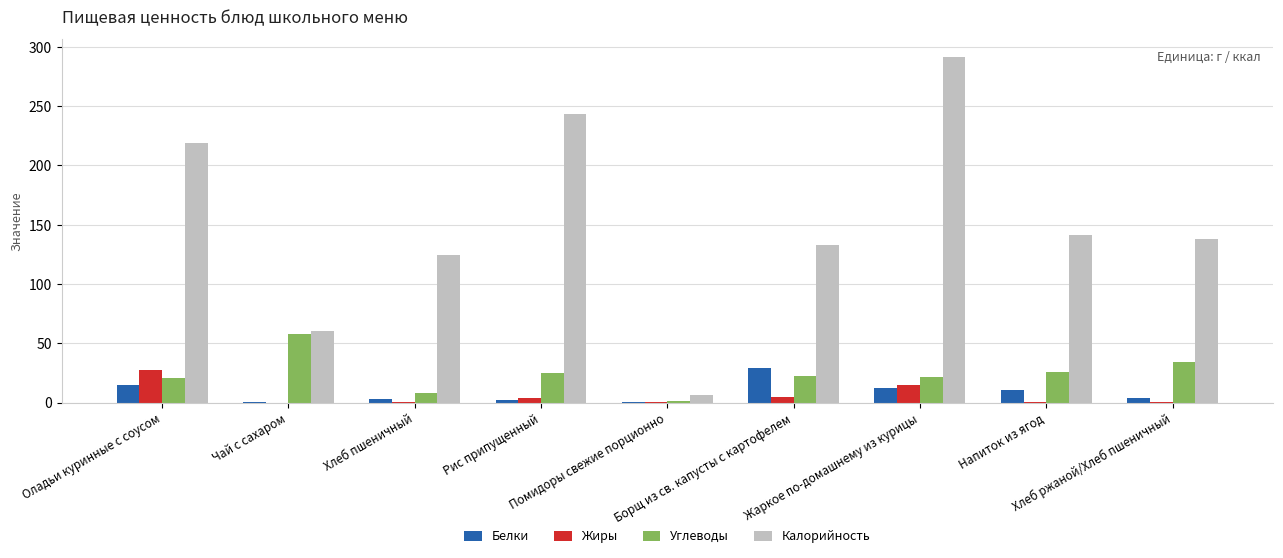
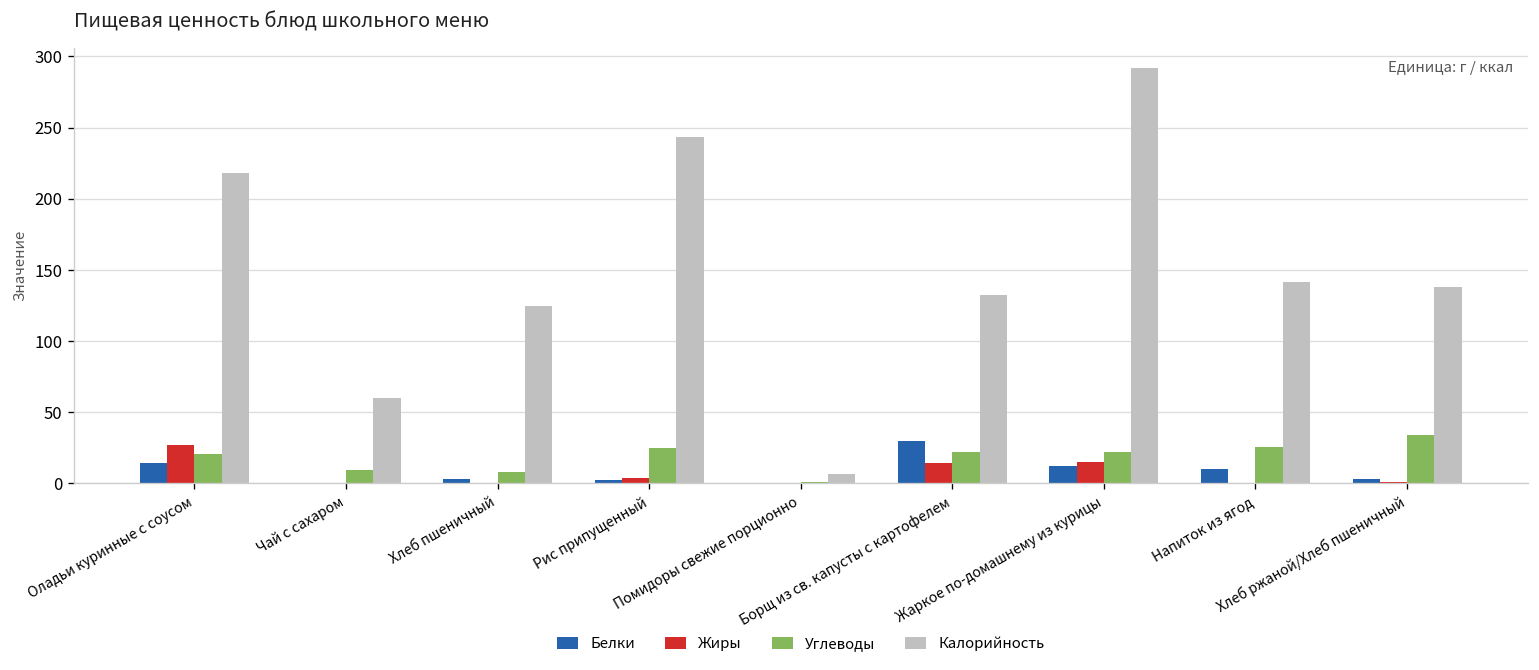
  {
    "Белки": {
      "Оладьи куринные с соусом": 15,
      "Хлеб пшеничный": 3,
      "Рис припущенный": 2,
      "Борщ из св. капусты с картофелем": 30,
      "Жаркое по-домашнему из курицы": 12,
      "Напиток из ягод": 10,
      "Хлеб ржаной/Хлеб пшеничный": 3
    },
    "Жиры": {
      "Оладьи куринные с соусом": 27,
      "Чай с сахаром": 0,
      "Рис припущенный": 4,
-     "Борщ из св. капусты с картофелем": 5,
+     "Борщ из св. капусты с картофелем": 14,
      "Жаркое по-домашнему из курицы": 15
    },
    "Углеводы": {
      "Оладьи куринные с соусом": 21,
-     "Чай с сахаром": 58,
+     "Чай с сахаром": 10,
      "Хлеб пшеничный": 8,
      "Рис припущенный": 25,
      "Борщ из св. капусты с картофелем": 22,
      "Жаркое по-домашнему из курицы": 22,
      "Напиток из ягод": 26,
      "Хлеб ржаной/Хлеб пшеничный": 34
    },
    "Калорийность": {
      "Оладьи куринные с соусом": 218,
      "Чай с сахаром": 60,
      "Хлеб пшеничный": 125,
      "Рис припущенный": 244,
      "Помидоры свежие порционно": 7,
      "Борщ из св. капусты с картофелем": 133,
      "Жаркое по-домашнему из курицы": 292,
      "Напиток из ягод": 141,
      "Хлеб ржаной/Хлеб пшеничный": 138
    }
  }
